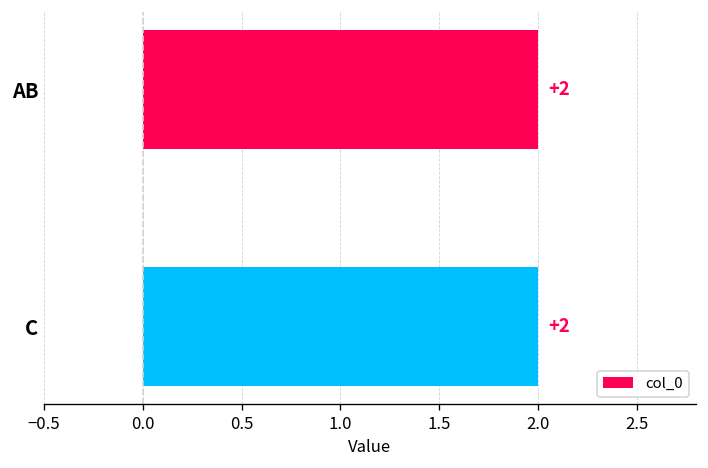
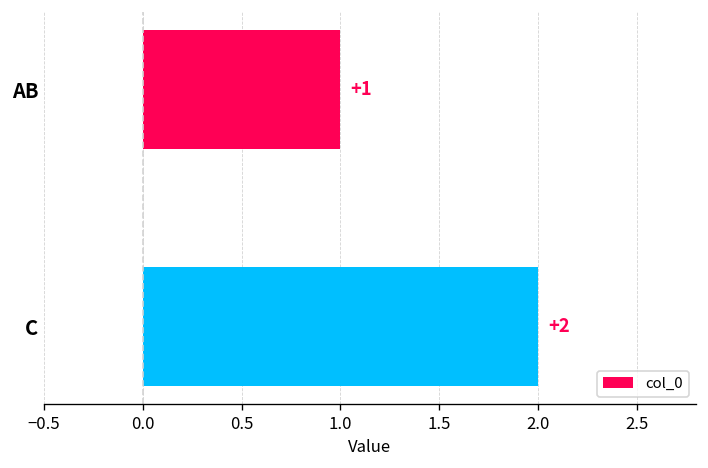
  {
-   "AB": "+2",
+   "AB": "+1",
    "C": "+2"
  }
